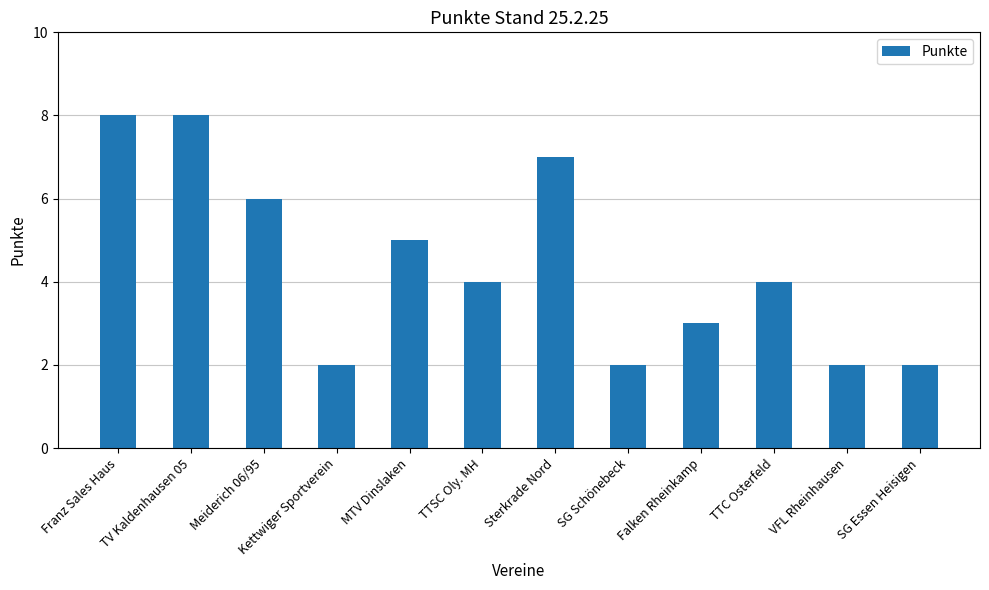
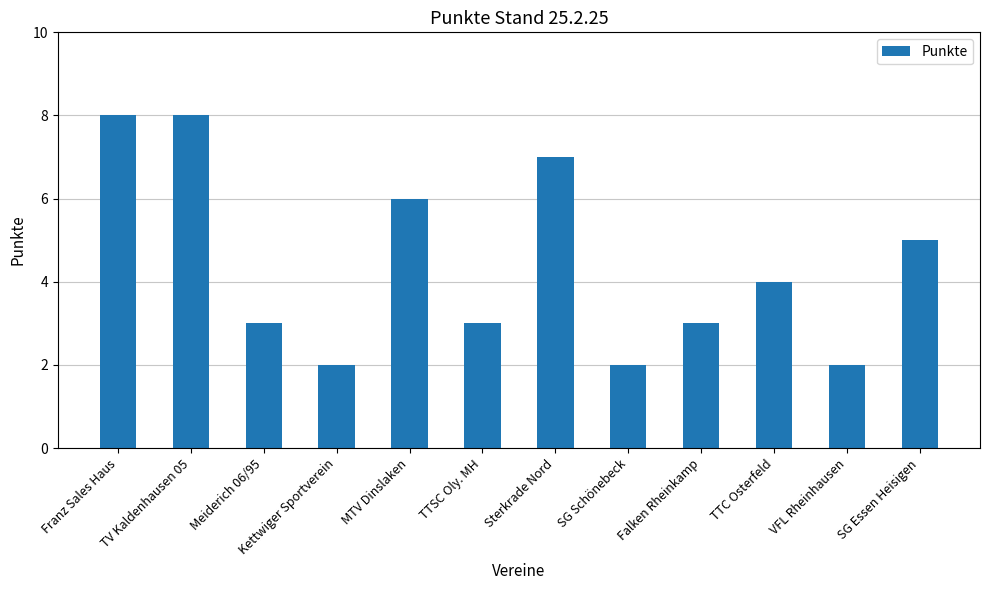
  {
    "Franz Sales Haus": 8,
    "TV Kaldenhausen 05": 8,
-   "Meiderich 06/95": 6,
+   "Meiderich 06/95": 3,
    "Kettwiger Sportverein": 2,
-   "MTV Dinslaken": 5,
-   "TTSC Oly. MH": 4,
+   "MTV Dinslaken": 6,
+   "TTSC Oly. MH": 3,
    "Sterkrade Nord": 7,
    "SG Schönebeck": 2,
    "Falken Rheinkamp": 3,
    "TTC Osterfeld": 4,
    "VFL Rheinhausen": 2,
-   "SG Essen Heisigen": 2
+   "SG Essen Heisigen": 5
  }
